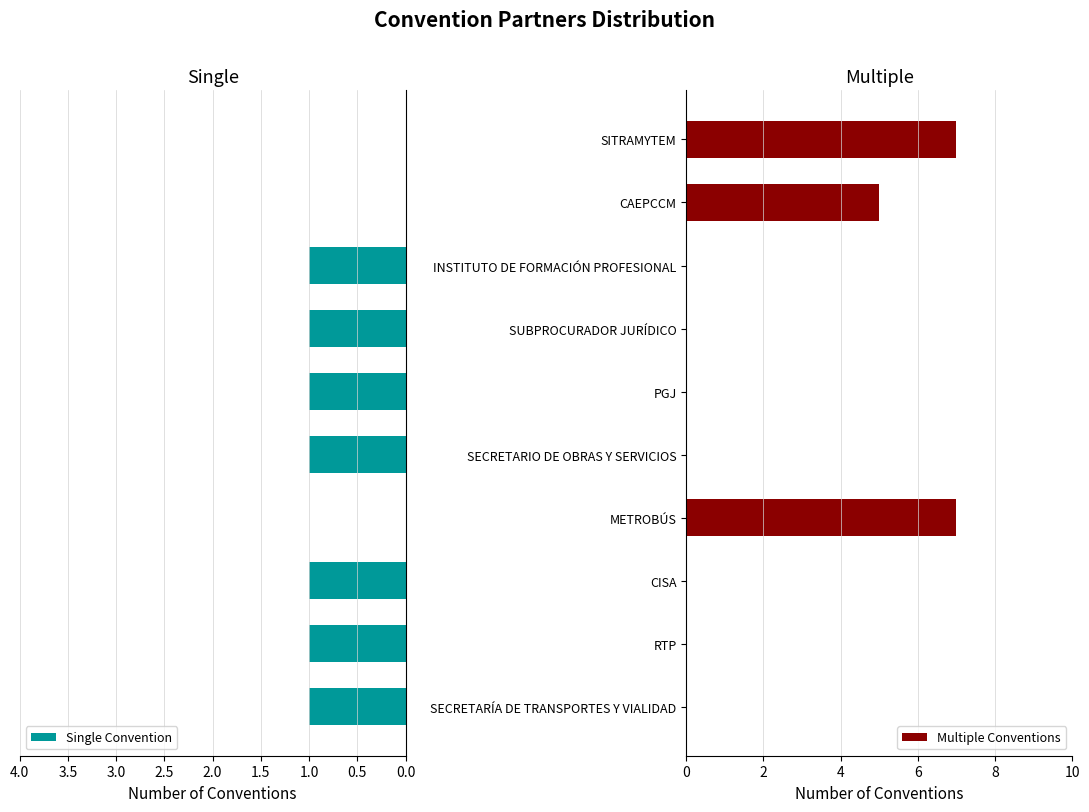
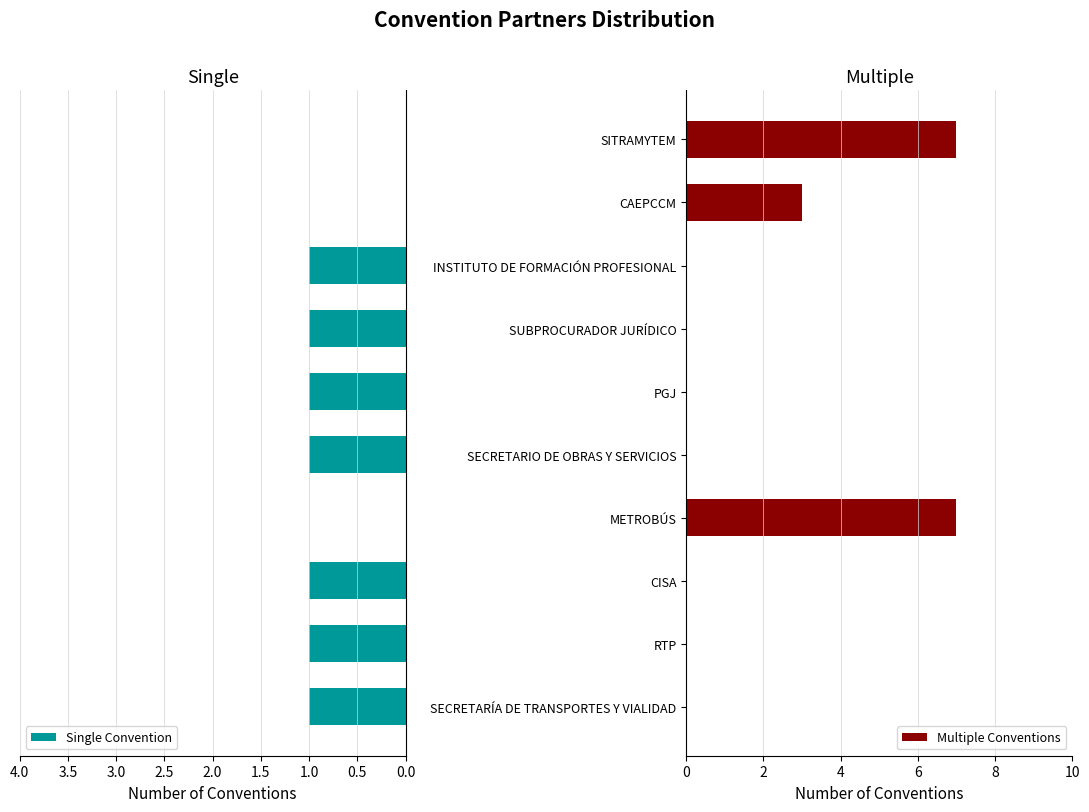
  {
    "Multiple": {
      "SITRAMYTEM": 7,
-     "CAEPCCM": 5,
+     "CAEPCCM": 3,
      "INSTITUTO DE FORMACIÓN PROFESIONAL": 0,
      "SUBPROCURADOR JURÍDICO": 0,
      "PGJ": 0,
      "SECRETARIO DE OBRAS Y SERVICIOS": 0,
      "METROBÚS": 7,
      "CISA": 0,
      "RTP": 0,
      "SECRETARÍA DE TRANSPORTES Y VIALIDAD": 0
    }
  }
